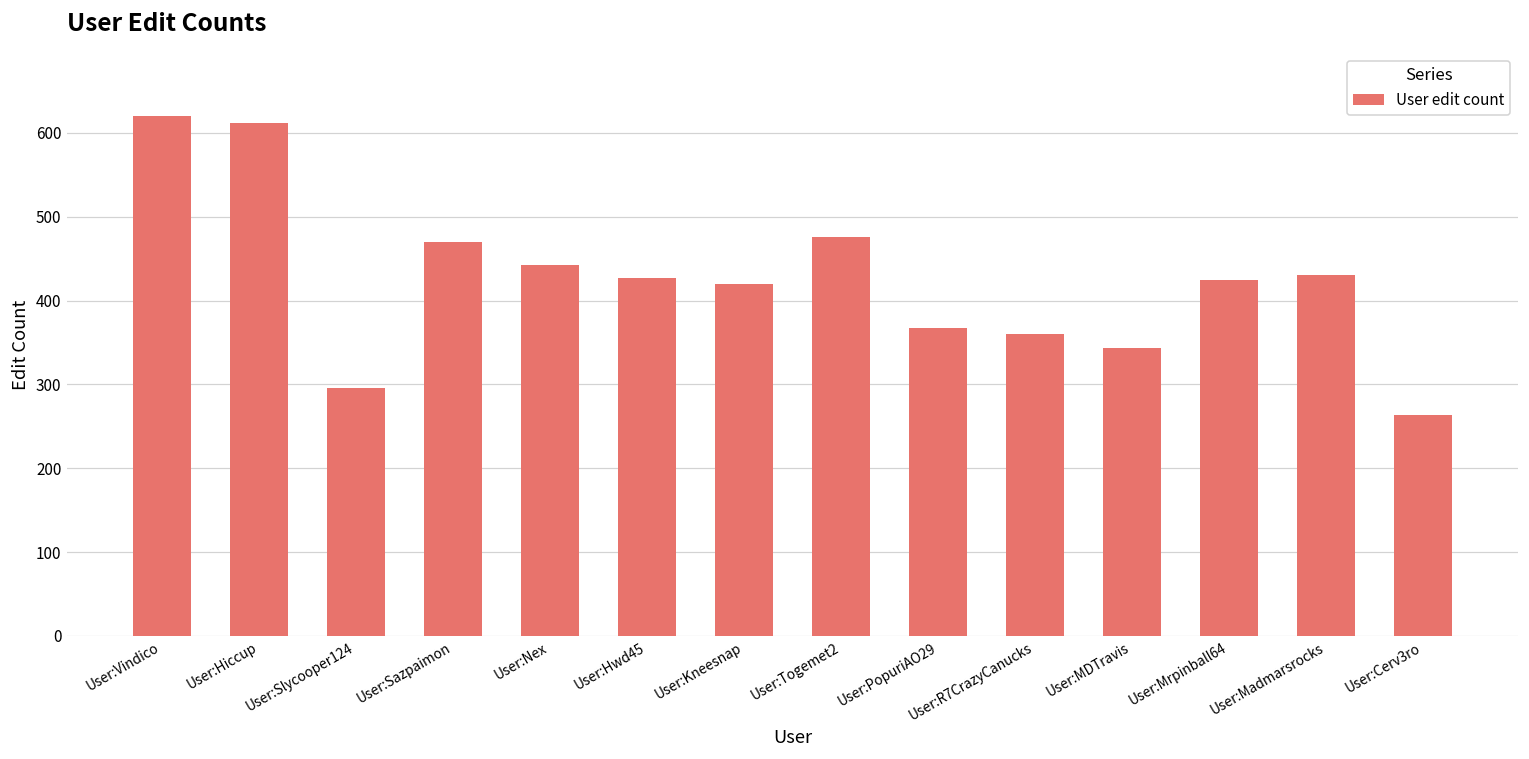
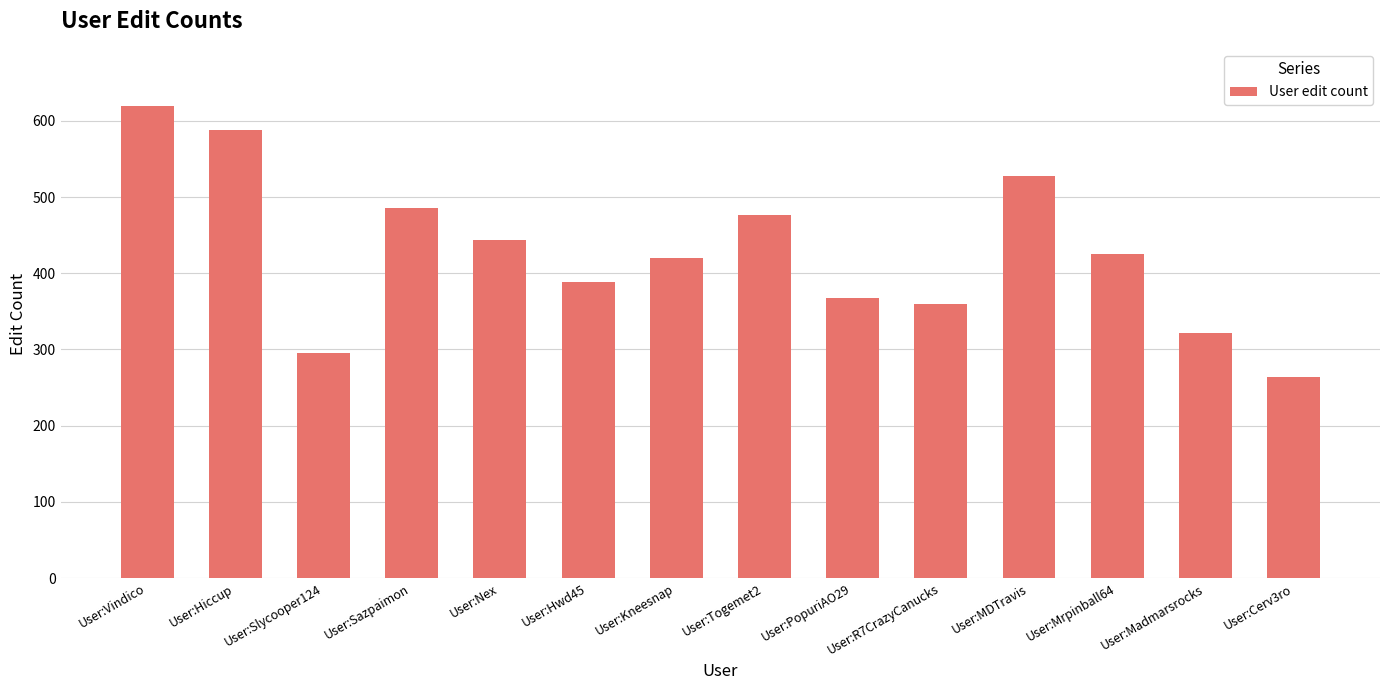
  {
    "User:Vindico": 620,
-   "User:Hiccup": 610,
+   "User:Hiccup": 590,
    "User:Slycooper124": 300,
-   "User:Sazpaimon": 470,
+   "User:Sazpaimon": 490,
    "User:Nex": 440,
-   "User:Hwd45": 430,
+   "User:Hwd45": 390,
    "User:Kneesnap": 420,
    "User:Togemet2": 480,
    "User:PopuriAO29": 370,
    "User:R7CrazyCanucks": 360,
-   "User:MDTravis": 340,
+   "User:MDTravis": 530,
    "User:Mrpinball64": 430,
-   "User:Madmarsrocks": 430,
+   "User:Madmarsrocks": 320,
    "User:Cerv3ro": 260
  }
